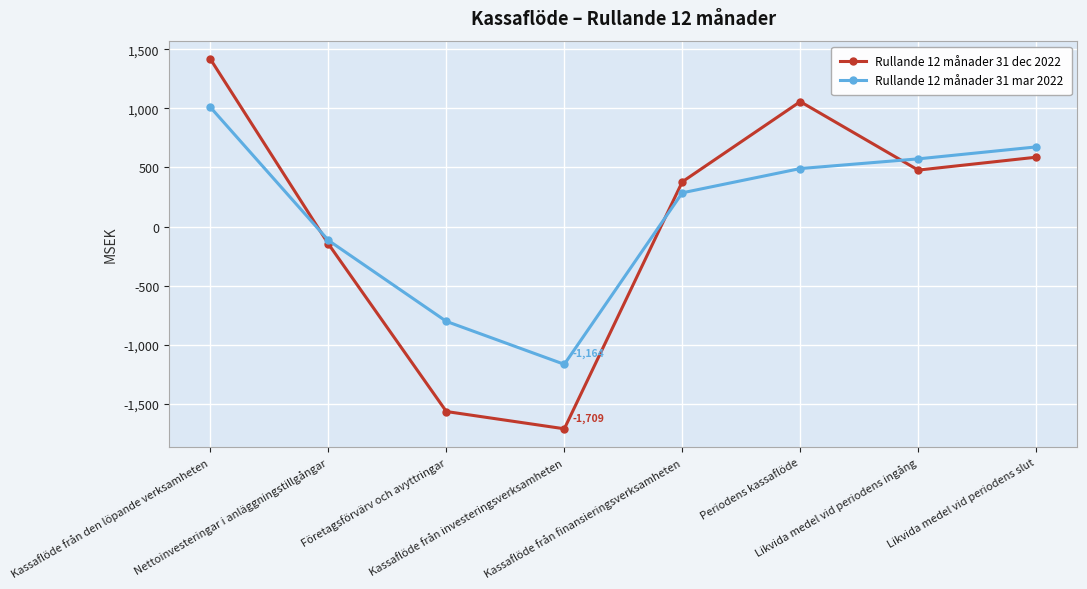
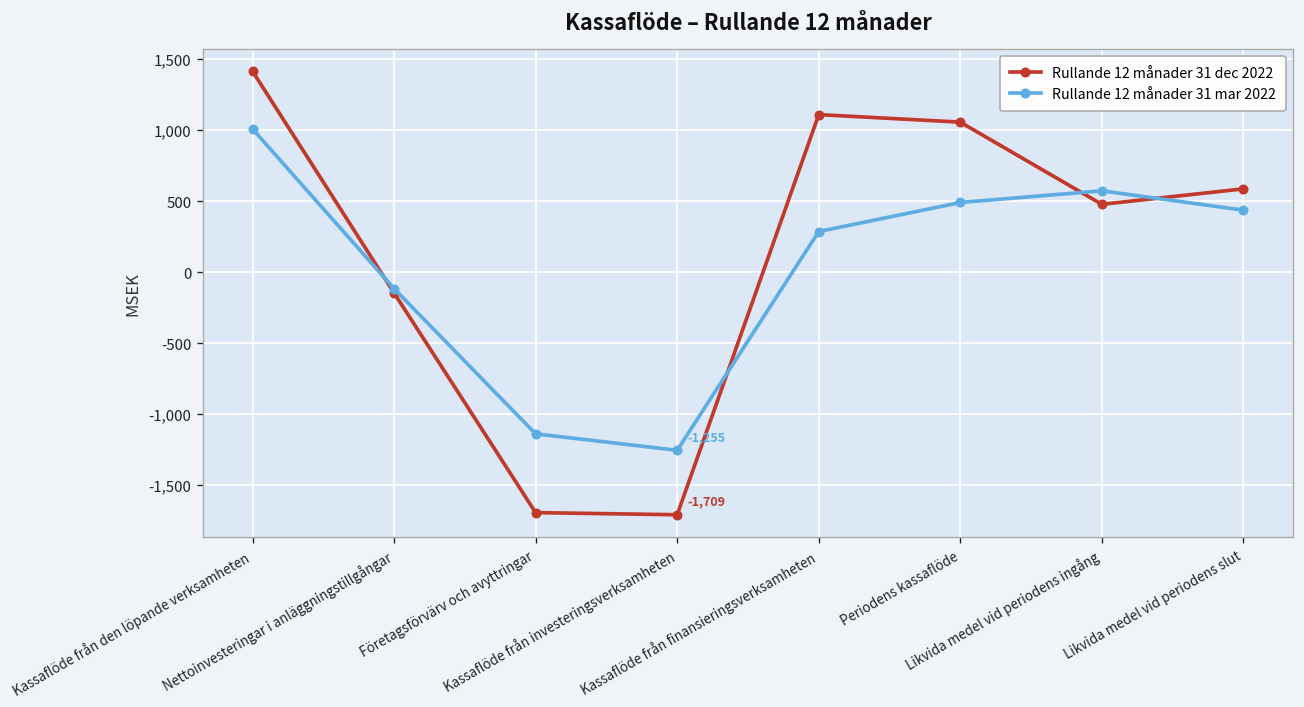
  {
    "Rullande 12 månader 31 dec 2022": {
      "Kassaflöde från den löpande verksamheten": "1,420",
      "Nettoinvesteringar i anläggningstillgångar": "-150",
-     "Företagsförvärv och avyttringar": "-1,560",
-     "Kassaflöde från finansieringsverksamheten": "380",
+     "Företagsförvärv och avyttringar": "-1,690",
+     "Kassaflöde från finansieringsverksamheten": "1,110",
      "Periodens kassaflöde": "1,060",
      "Likvida medel vid periodens ingång": "480",
      "Likvida medel vid periodens slut": "590"
    },
    "Rullande 12 månader 31 mar 2022": {
-     "Företagsförvärv och avyttringar": "-800",
-     "Kassaflöde från investeringsverksamheten": "-1,164",
-     "Likvida medel vid periodens slut": "670"
+     "Företagsförvärv och avyttringar": "-1,140",
+     "Kassaflöde från investeringsverksamheten": "-1,255",
+     "Likvida medel vid periodens slut": "440"
    }
  }
